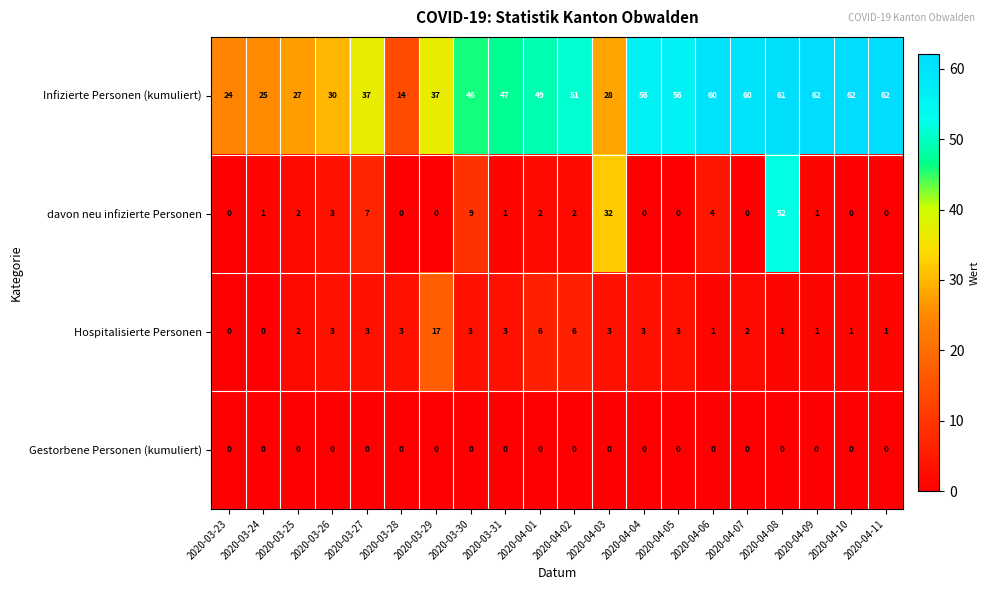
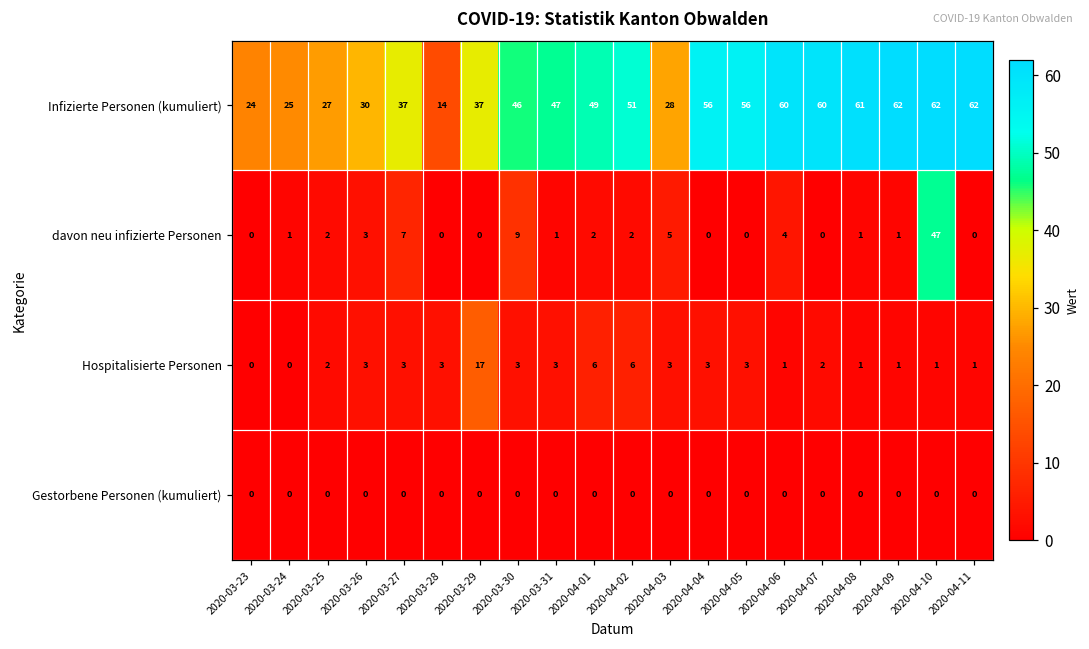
  {
    "Infizierte Personen (kumuliert)": {
      "2020-03-23": 24,
      "2020-03-24": 25,
      "2020-03-25": 27,
      "2020-03-26": 30,
      "2020-03-27": 37,
      "2020-03-28": 14,
      "2020-03-29": 37,
      "2020-03-30": 46,
      "2020-03-31": 47,
      "2020-04-01": 49,
      "2020-04-02": 51,
      "2020-04-03": 28,
      "2020-04-04": 56,
      "2020-04-05": 56,
      "2020-04-06": 60,
      "2020-04-07": 60,
      "2020-04-08": 61,
      "2020-04-09": 62,
      "2020-04-10": 62,
      "2020-04-11": 62
    },
    "davon neu infizierte Personen": {
      "2020-03-23": 0,
      "2020-03-24": 1,
      "2020-03-25": 2,
      "2020-03-26": 3,
      "2020-03-27": 7,
      "2020-03-28": 0,
      "2020-03-29": 0,
      "2020-03-30": 9,
      "2020-03-31": 1,
      "2020-04-01": 2,
      "2020-04-02": 2,
-     "2020-04-03": 32,
+     "2020-04-03": 5,
      "2020-04-04": 0,
      "2020-04-05": 0,
      "2020-04-06": 4,
      "2020-04-07": 0,
-     "2020-04-08": 52,
+     "2020-04-08": 1,
      "2020-04-09": 1,
-     "2020-04-10": 0,
+     "2020-04-10": 47,
      "2020-04-11": 0
    },
    "Hospitalisierte Personen": {
      "2020-03-23": 0,
      "2020-03-24": 0,
      "2020-03-25": 2,
      "2020-03-26": 3,
      "2020-03-27": 3,
      "2020-03-28": 3,
      "2020-03-29": 17,
      "2020-03-30": 3,
      "2020-03-31": 3,
      "2020-04-01": 6,
      "2020-04-02": 6,
      "2020-04-03": 3,
      "2020-04-04": 3,
      "2020-04-05": 3,
      "2020-04-06": 1,
      "2020-04-07": 2,
      "2020-04-08": 1,
      "2020-04-09": 1,
      "2020-04-10": 1,
      "2020-04-11": 1
    },
    "Gestorbene Personen (kumuliert)": {
      "2020-03-23": 0,
      "2020-03-24": 0,
      "2020-03-25": 0,
      "2020-03-26": 0,
      "2020-03-27": 0,
      "2020-03-28": 0,
      "2020-03-29": 0,
      "2020-03-30": 0,
      "2020-03-31": 0,
      "2020-04-01": 0,
      "2020-04-02": 0,
      "2020-04-03": 0,
      "2020-04-04": 0,
      "2020-04-05": 0,
      "2020-04-06": 0,
      "2020-04-07": 0,
      "2020-04-08": 0,
      "2020-04-09": 0,
      "2020-04-10": 0,
      "2020-04-11": 0
    }
  }
